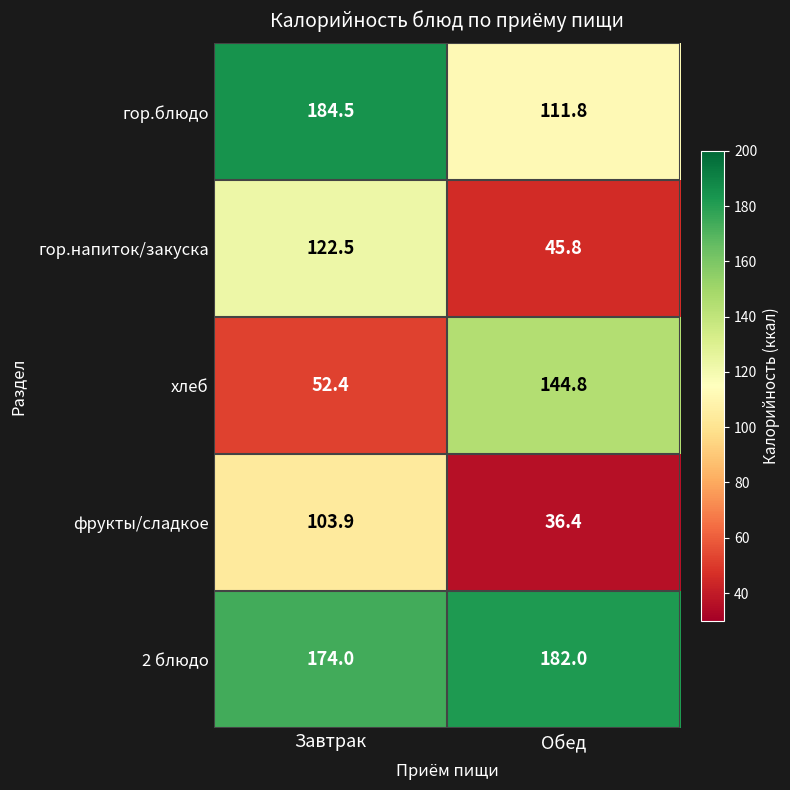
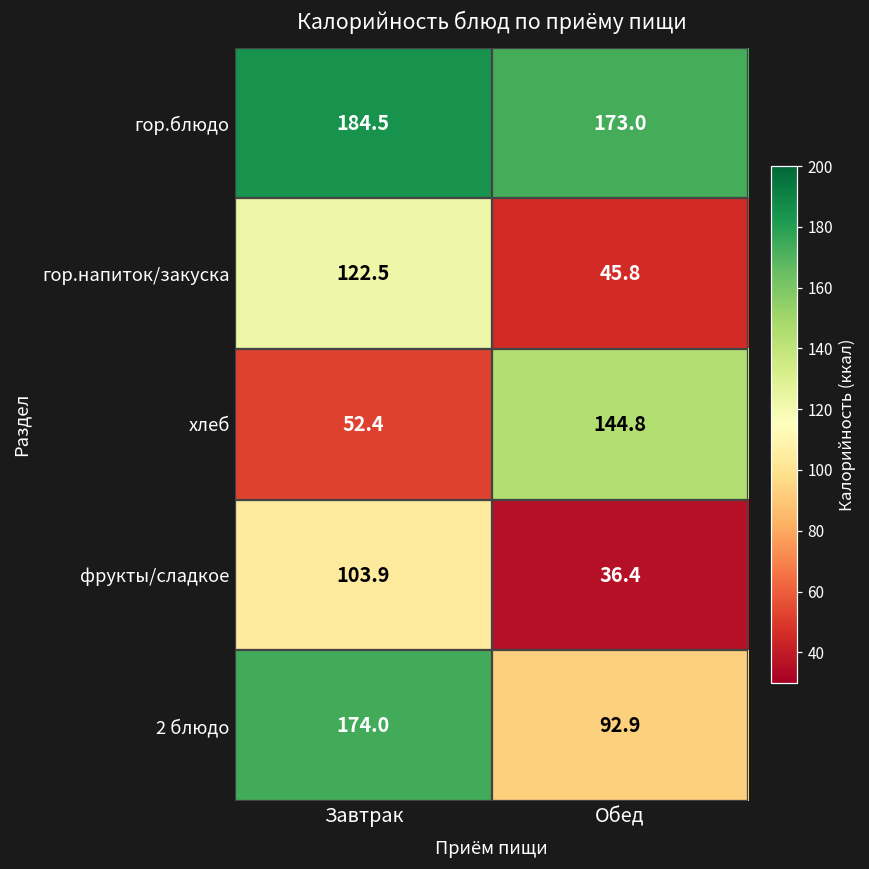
  {
    "гор.блюдо": {
      "Завтрак": 184.5,
-     "Обед": 111.8
+     "Обед": 173.0
    },
    "гор.напиток/закуска": {
      "Завтрак": 122.5,
      "Обед": 45.8
    },
    "хлеб": {
      "Завтрак": 52.4,
      "Обед": 144.8
    },
    "фрукты/сладкое": {
      "Завтрак": 103.9,
      "Обед": 36.4
    },
    "2 блюдо": {
      "Завтрак": 174.0,
-     "Обед": 182.0
+     "Обед": 92.9
    }
  }
